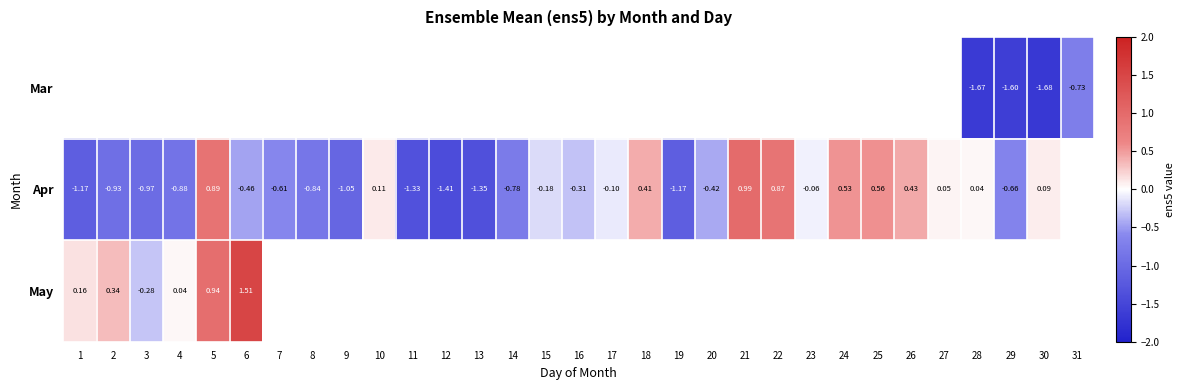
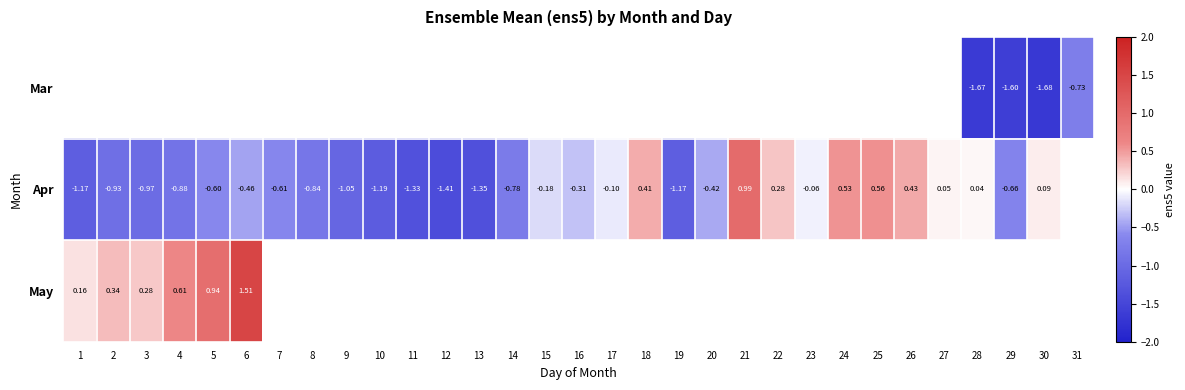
  {
    "Mar": {
      "28": -1.67,
      "29": -1.60,
      "30": -1.68,
      "31": -0.73
    },
    "Apr": {
      "1": -1.17,
      "2": -0.93,
      "3": -0.97,
      "4": -0.88,
-     "5": 0.89,
+     "5": -0.60,
      "6": -0.46,
      "7": -0.61,
      "8": -0.84,
      "9": -1.05,
-     "10": 0.11,
+     "10": -1.19,
      "11": -1.33,
      "12": -1.41,
      "13": -1.35,
      "14": -0.78,
      "15": -0.18,
      "16": -0.31,
      "17": -0.10,
      "18": 0.41,
      "19": -1.17,
      "20": -0.42,
      "21": 0.99,
-     "22": 0.87,
+     "22": 0.28,
      "23": -0.06,
      "24": 0.53,
      "25": 0.56,
      "26": 0.43,
      "27": 0.05,
      "28": 0.04,
      "29": -0.66,
      "30": 0.09
    },
    "May": {
      "1": 0.16,
      "2": 0.34,
-     "3": -0.28,
-     "4": 0.04,
+     "3": 0.28,
+     "4": 0.61,
      "5": 0.94,
      "6": 1.51
    }
  }
